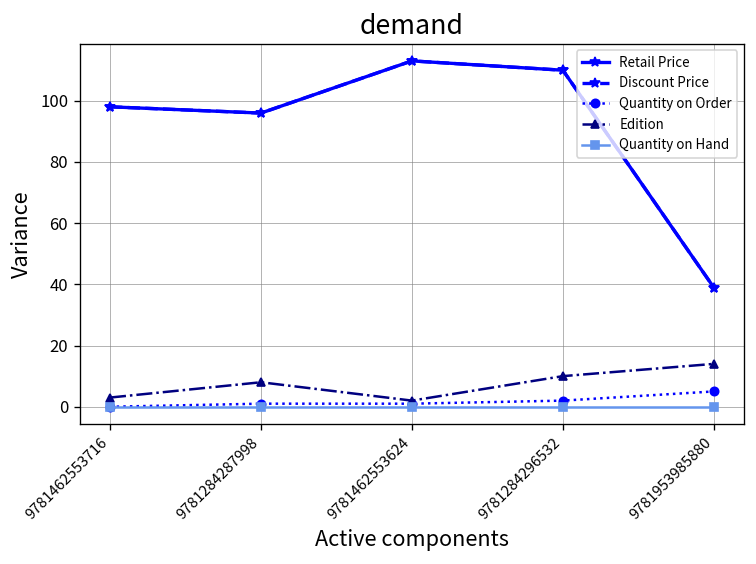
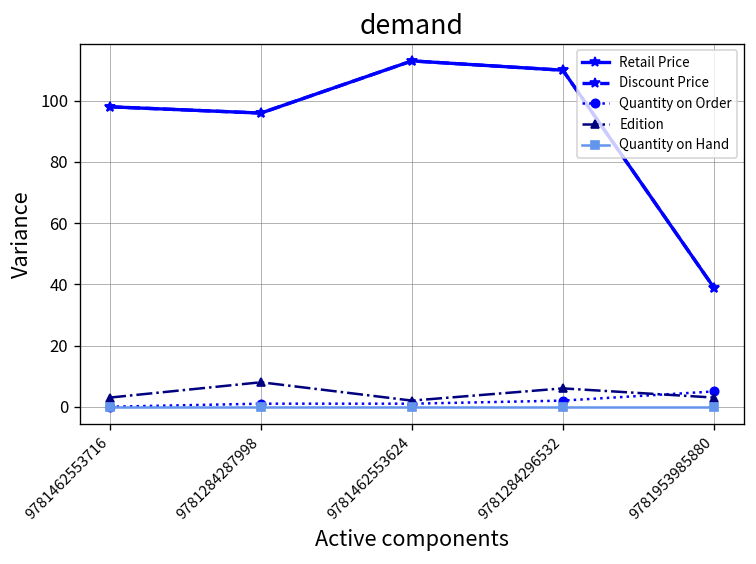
  {
    "Edition": {
      "9781462553716": 3,
      "9781284287998": 8,
      "9781462553624": 2,
-     "9781284296532": 10,
-     "9781953985880": 14
+     "9781284296532": 6,
+     "9781953985880": 3
    },
    "Quantity on Hand": {
      "9781284296532": 0,
      "9781953985880": 0
    }
  }
